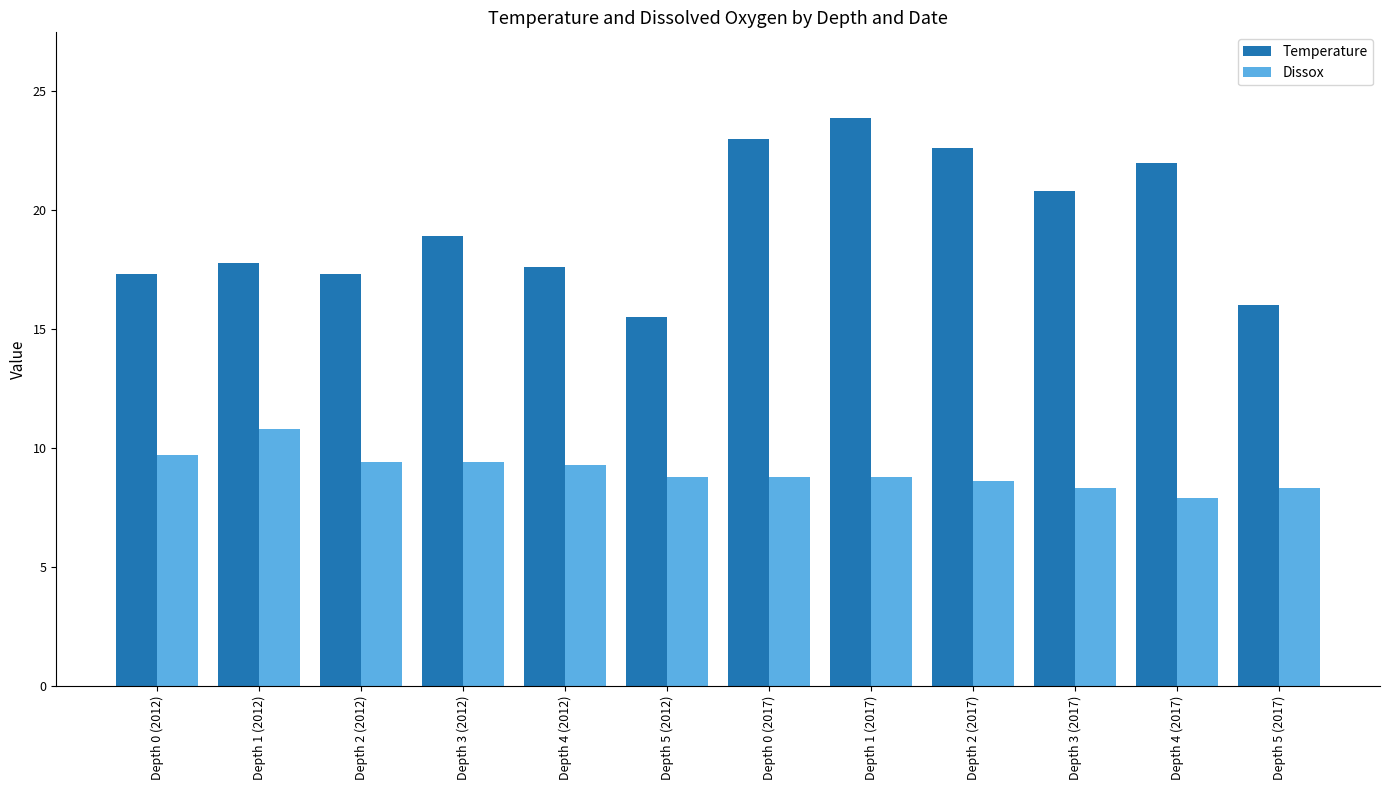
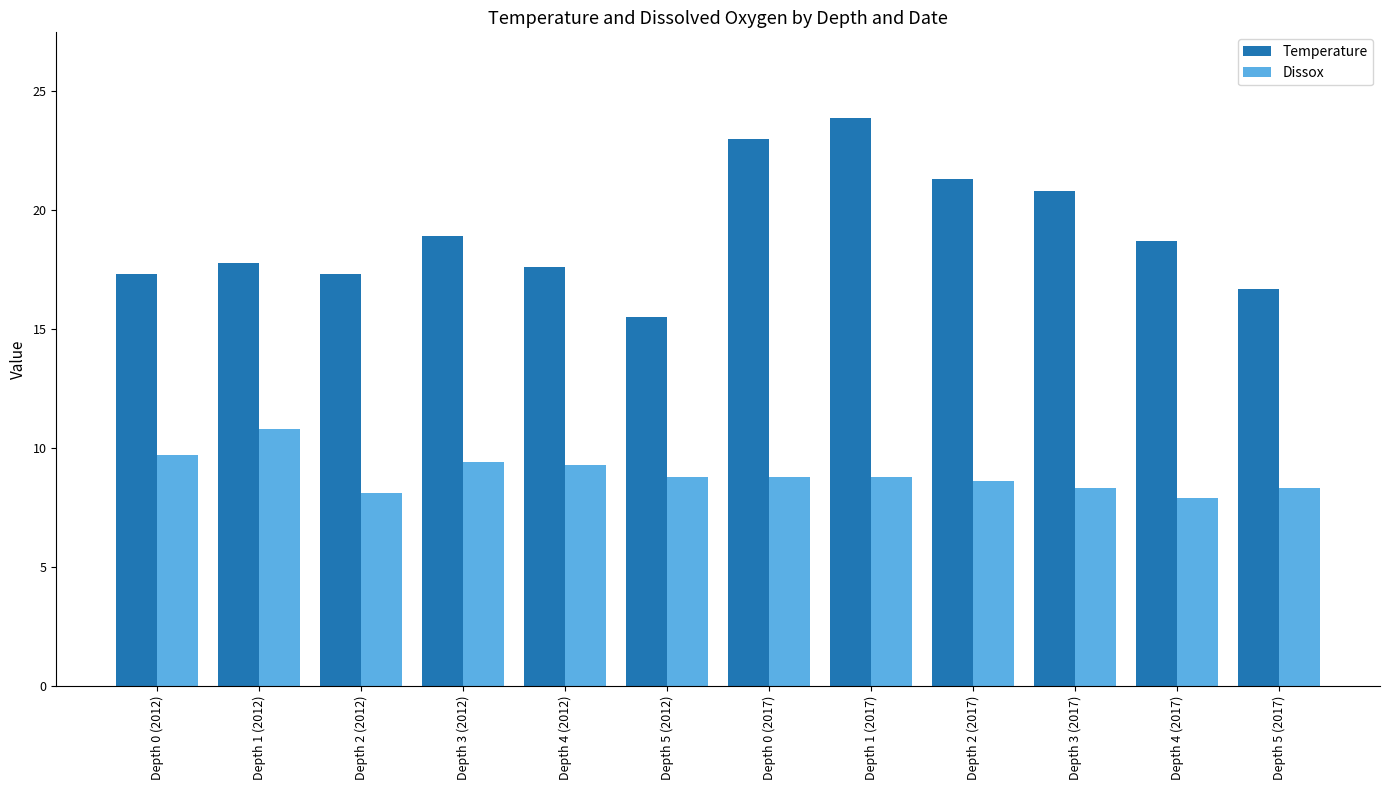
  {
    "Temperature": {
      "Depth 0 (2012)": 17.3,
      "Depth 1 (2012)": 17.8,
      "Depth 2 (2012)": 17.3,
      "Depth 3 (2012)": 18.9,
      "Depth 4 (2012)": 17.6,
      "Depth 5 (2012)": 15.5,
      "Depth 0 (2017)": 23.0,
      "Depth 1 (2017)": 23.9,
-     "Depth 2 (2017)": 22.6,
+     "Depth 2 (2017)": 21.3,
      "Depth 3 (2017)": 20.8,
-     "Depth 4 (2017)": 22.0,
-     "Depth 5 (2017)": 16.0
+     "Depth 4 (2017)": 18.7,
+     "Depth 5 (2017)": 16.7
    },
    "Dissox": {
      "Depth 0 (2012)": 9.7,
      "Depth 1 (2012)": 10.8,
-     "Depth 2 (2012)": 9.4,
+     "Depth 2 (2012)": 8.1,
      "Depth 3 (2012)": 9.4,
      "Depth 4 (2012)": 9.3,
      "Depth 5 (2012)": 8.8,
      "Depth 0 (2017)": 8.8,
      "Depth 1 (2017)": 8.8,
      "Depth 2 (2017)": 8.6,
      "Depth 3 (2017)": 8.3,
      "Depth 4 (2017)": 7.9,
      "Depth 5 (2017)": 8.3
    }
  }
